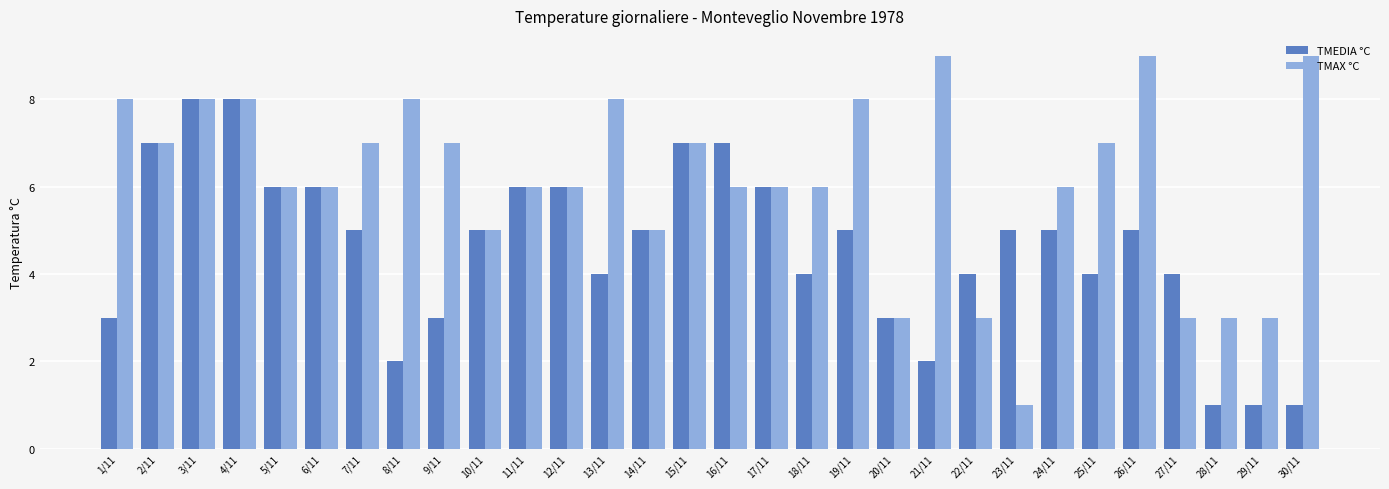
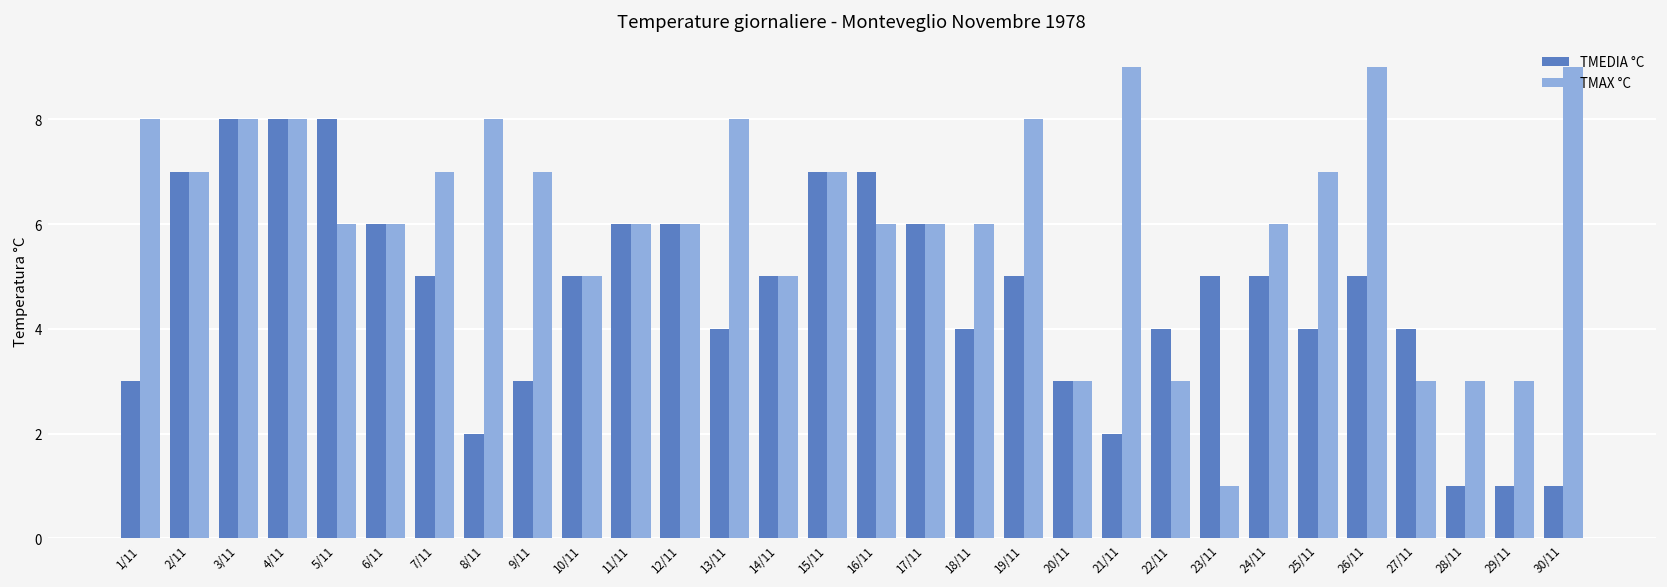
  {
    "TMEDIA °C": {
      "1/11": 3,
      "2/11": 7,
      "3/11": 8,
      "4/11": 8,
-     "5/11": 6,
+     "5/11": 8,
      "6/11": 6,
      "7/11": 5,
      "8/11": 2,
      "9/11": 3,
      "10/11": 5,
      "11/11": 6,
      "12/11": 6,
      "13/11": 4,
      "14/11": 5,
      "15/11": 7,
      "16/11": 7,
      "17/11": 6,
      "18/11": 4,
      "19/11": 5,
      "20/11": 3,
      "21/11": 2,
      "22/11": 4,
      "23/11": 5,
      "24/11": 5,
      "25/11": 4,
      "26/11": 5,
      "27/11": 4,
      "28/11": 1,
      "29/11": 1,
      "30/11": 1
    },
    "TMAX °C": {
      "1/11": 8,
      "2/11": 7,
      "3/11": 8,
      "4/11": 8,
      "5/11": 6,
      "6/11": 6,
      "7/11": 7,
      "8/11": 8,
      "9/11": 7,
      "10/11": 5,
      "11/11": 6,
      "12/11": 6,
      "13/11": 8,
      "14/11": 5,
      "15/11": 7,
      "16/11": 6,
      "17/11": 6,
      "18/11": 6,
      "19/11": 8,
      "20/11": 3,
      "21/11": 9,
      "22/11": 3,
      "23/11": 1,
      "24/11": 6,
      "25/11": 7,
      "26/11": 9,
      "27/11": 3,
      "28/11": 3,
      "29/11": 3,
      "30/11": 9
    }
  }
